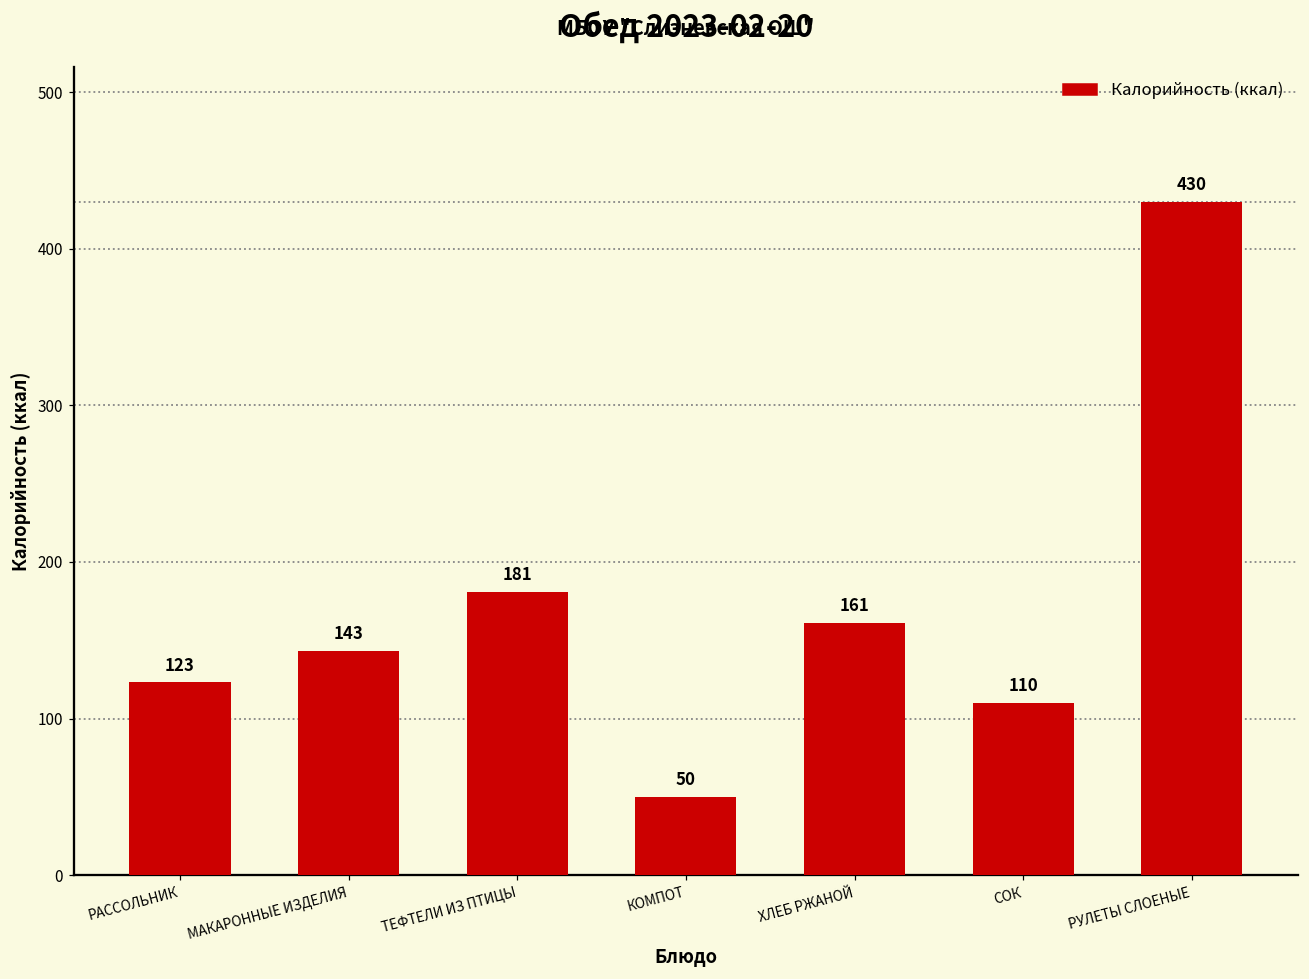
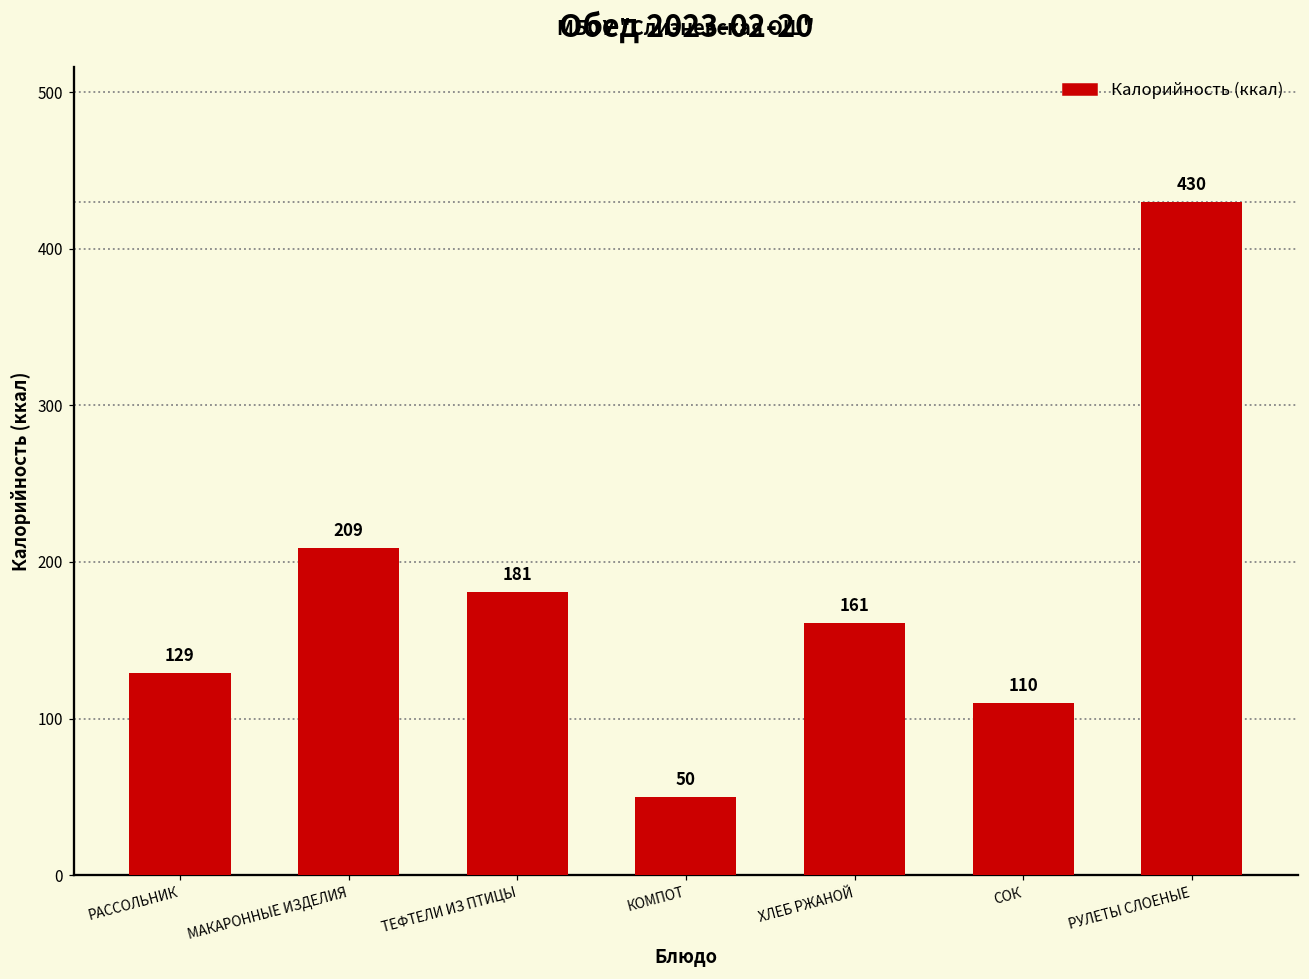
  {
-   "РАССОЛЬНИК": 123,
-   "МАКАРОННЫЕ ИЗДЕЛИЯ": 143,
+   "РАССОЛЬНИК": 129,
+   "МАКАРОННЫЕ ИЗДЕЛИЯ": 209,
    "ТЕФТЕЛИ ИЗ ПТИЦЫ": 181,
    "КОМПОТ": 50,
    "ХЛЕБ РЖАНОЙ": 161,
    "СОК": 110,
    "РУЛЕТЫ СЛОЕНЫЕ": 430
  }
